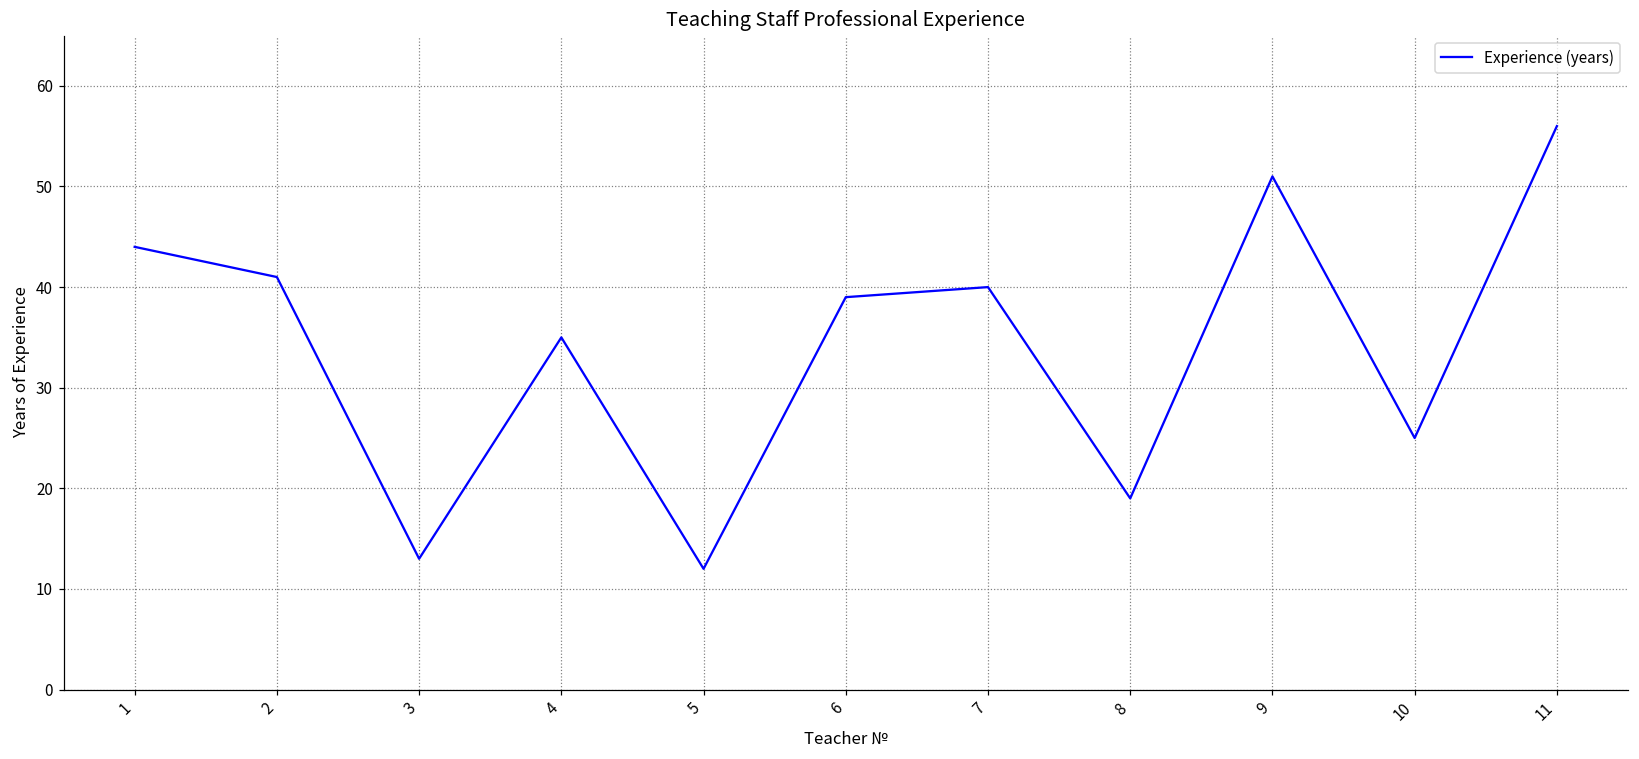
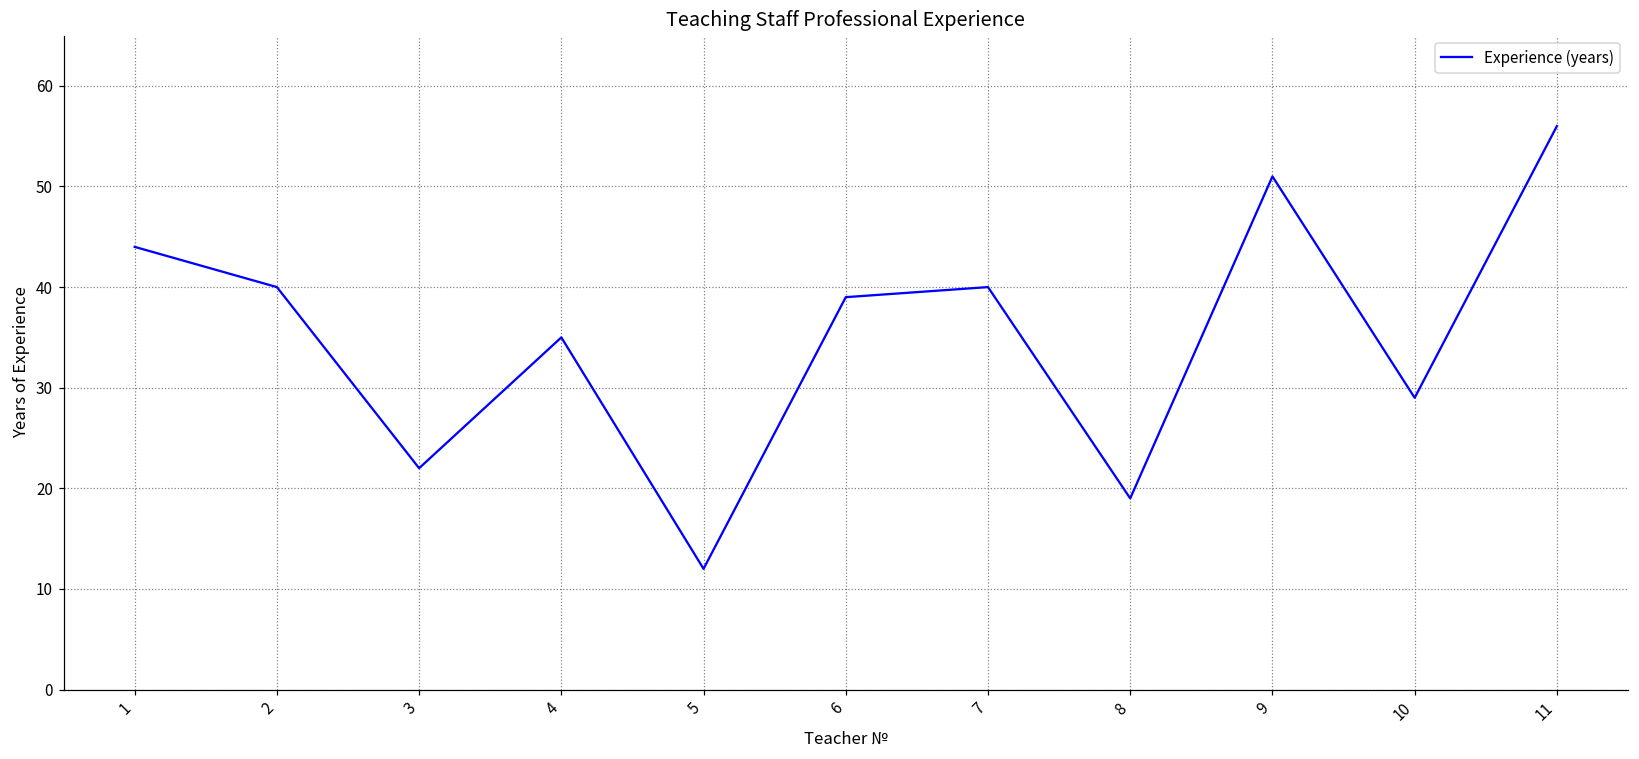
  {
    "1": 44,
-   "2": 41,
-   "3": 13,
+   "2": 40,
+   "3": 22,
    "4": 35,
    "5": 12,
    "6": 39,
    "7": 40,
    "8": 19,
    "9": 51,
-   "10": 25,
+   "10": 29,
    "11": 56
  }
